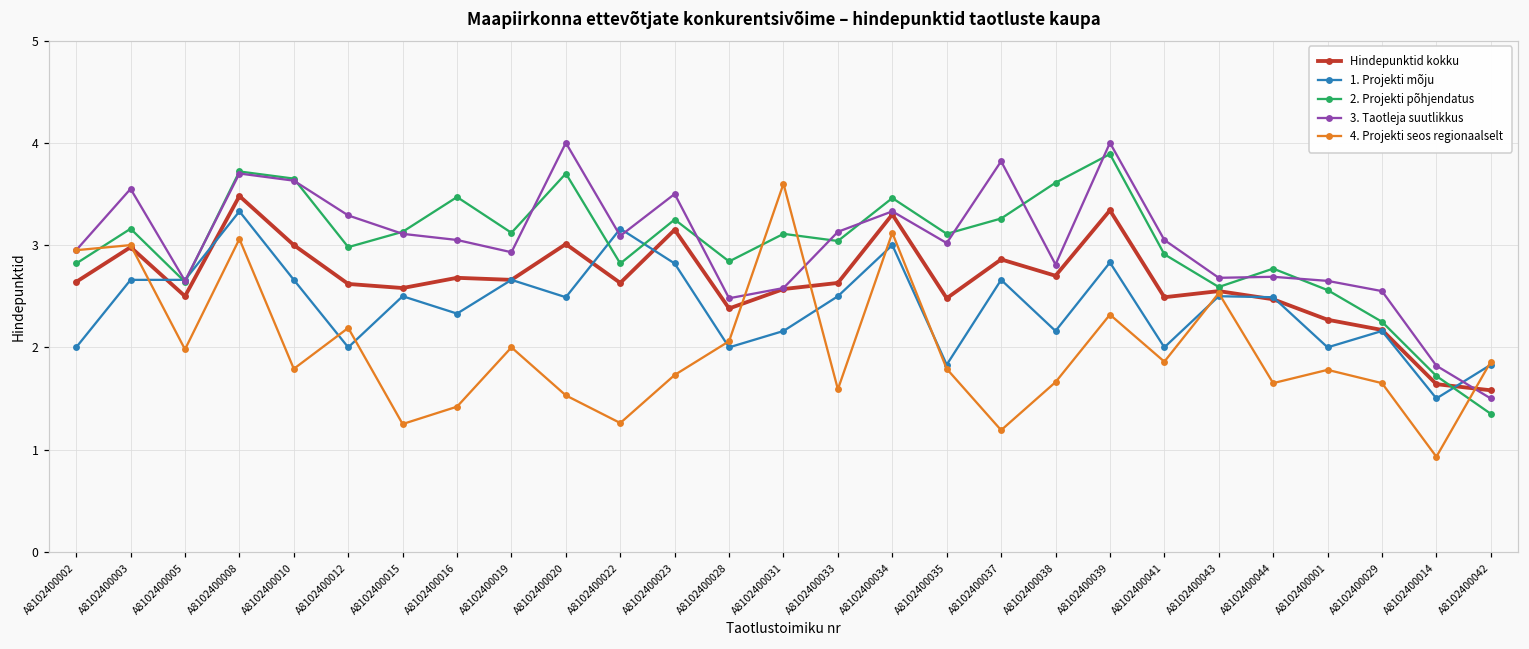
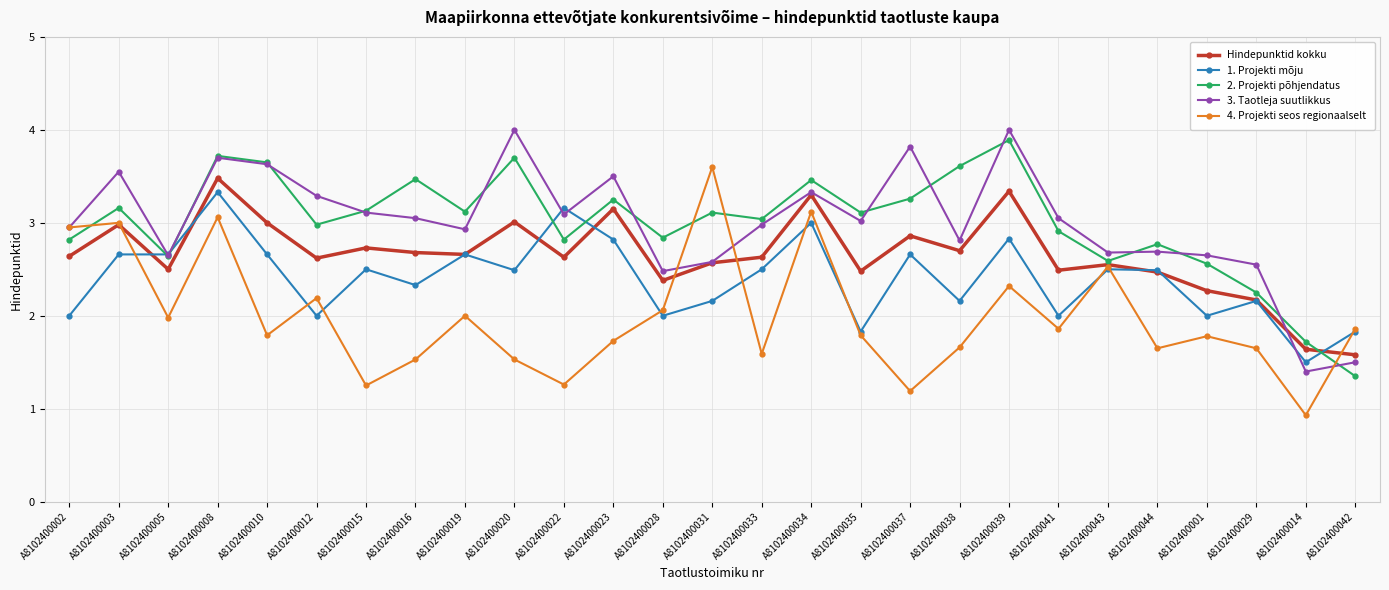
  {
    "Hindepunktid kokku": {
      "A8102400002": 2.6,
      "A8102400005": 2.5,
      "A8102400008": 3.5,
      "A8102400010": 3.0,
      "A8102400012": 2.6,
-     "A8102400015": 2.6,
+     "A8102400015": 2.7,
      "A8102400016": 2.7,
      "A8102400020": 3.0,
      "A8102400022": 2.6,
      "A8102400023": 3.2,
      "A8102400028": 2.4,
      "A8102400033": 2.6,
      "A8102400034": 3.3,
      "A8102400035": 2.5,
      "A8102400037": 2.9,
      "A8102400038": 2.7,
      "A8102400039": 3.3,
      "A8102400041": 2.5,
      "A8102400001": 2.3,
      "A8102400014": 1.6,
      "A8102400042": 1.6
    },
    "1. Projekti mõju": {
      "A8102400002": 2.0,
      "A8102400003": 2.7,
      "A8102400008": 3.3,
      "A8102400010": 2.7,
      "A8102400012": 2.0,
      "A8102400015": 2.5,
      "A8102400016": 2.3,
      "A8102400020": 2.5,
      "A8102400022": 3.2,
      "A8102400023": 2.8,
      "A8102400028": 2.0,
      "A8102400031": 2.2,
      "A8102400033": 2.5,
      "A8102400034": 3.0,
      "A8102400035": 1.8,
      "A8102400037": 2.7,
      "A8102400038": 2.2,
      "A8102400039": 2.8,
      "A8102400041": 2.0,
      "A8102400043": 2.5,
      "A8102400001": 2.0,
      "A8102400014": 1.5,
      "A8102400042": 1.8
    },
    "2. Projekti põhjendatus": {
      "A8102400002": 2.8,
      "A8102400003": 3.2,
      "A8102400012": 3.0,
      "A8102400016": 3.5,
      "A8102400019": 3.1,
      "A8102400020": 3.7,
      "A8102400022": 2.8,
      "A8102400023": 3.3,
      "A8102400028": 2.8,
      "A8102400031": 3.1,
      "A8102400033": 3.0,
      "A8102400034": 3.5,
      "A8102400035": 3.1,
      "A8102400037": 3.3,
      "A8102400038": 3.6,
      "A8102400039": 3.9,
      "A8102400041": 2.9,
      "A8102400043": 2.6,
      "A8102400044": 2.8,
      "A8102400001": 2.6,
      "A8102400029": 2.3,
      "A8102400014": 1.7,
      "A8102400042": 1.4
    },
    "3. Taotleja suutlikkus": {
      "A8102400003": 3.6,
      "A8102400012": 3.3,
      "A8102400016": 3.1,
      "A8102400019": 2.9,
      "A8102400020": 4.0,
      "A8102400022": 3.1,
      "A8102400023": 3.5,
      "A8102400028": 2.5,
-     "A8102400033": 3.1,
+     "A8102400033": 3.0,
      "A8102400034": 3.3,
      "A8102400035": 3.0,
      "A8102400037": 3.8,
      "A8102400038": 2.8,
      "A8102400039": 4.0,
      "A8102400041": 3.1,
      "A8102400043": 2.7,
      "A8102400044": 2.7,
      "A8102400001": 2.7,
      "A8102400029": 2.6,
-     "A8102400014": 1.8,
+     "A8102400014": 1.4,
      "A8102400042": 1.5
    },
    "4. Projekti seos regionaalselt": {
      "A8102400005": 2.0,
      "A8102400008": 3.1,
      "A8102400010": 1.8,
      "A8102400012": 2.2,
      "A8102400015": 1.3,
-     "A8102400016": 1.4,
+     "A8102400016": 1.5,
      "A8102400019": 2.0,
      "A8102400020": 1.5,
      "A8102400022": 1.3,
      "A8102400023": 1.7,
      "A8102400028": 2.1,
      "A8102400031": 3.6,
      "A8102400033": 1.6,
      "A8102400034": 3.1,
      "A8102400035": 1.8,
      "A8102400037": 1.2,
      "A8102400038": 1.7,
      "A8102400039": 2.3,
      "A8102400041": 1.9,
      "A8102400044": 1.7,
      "A8102400001": 1.8,
      "A8102400029": 1.7,
      "A8102400014": 0.9,
      "A8102400042": 1.9
    }
  }
